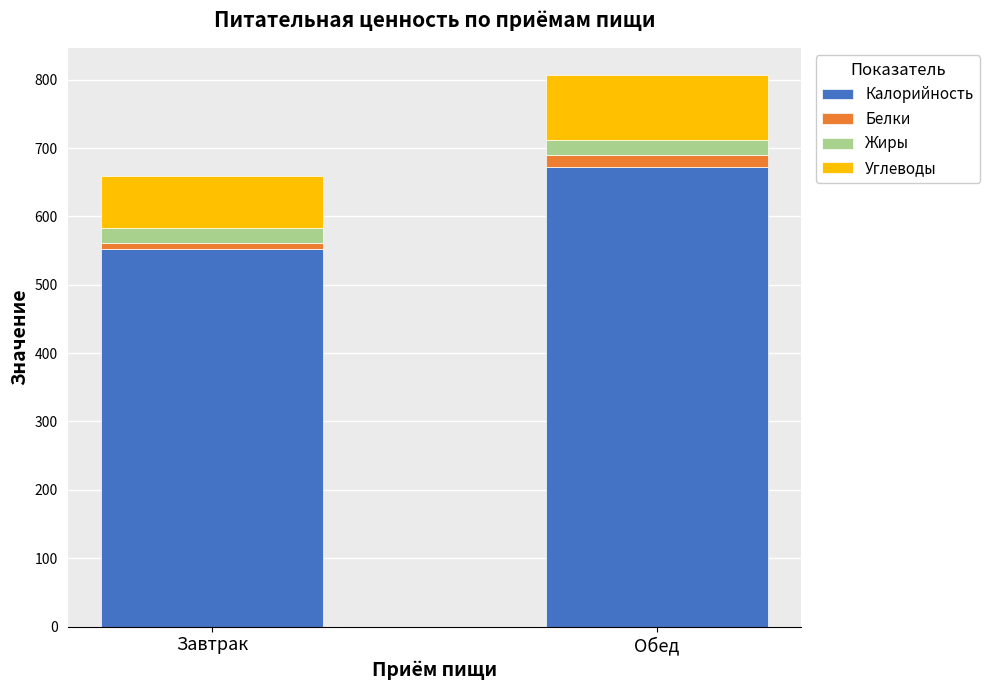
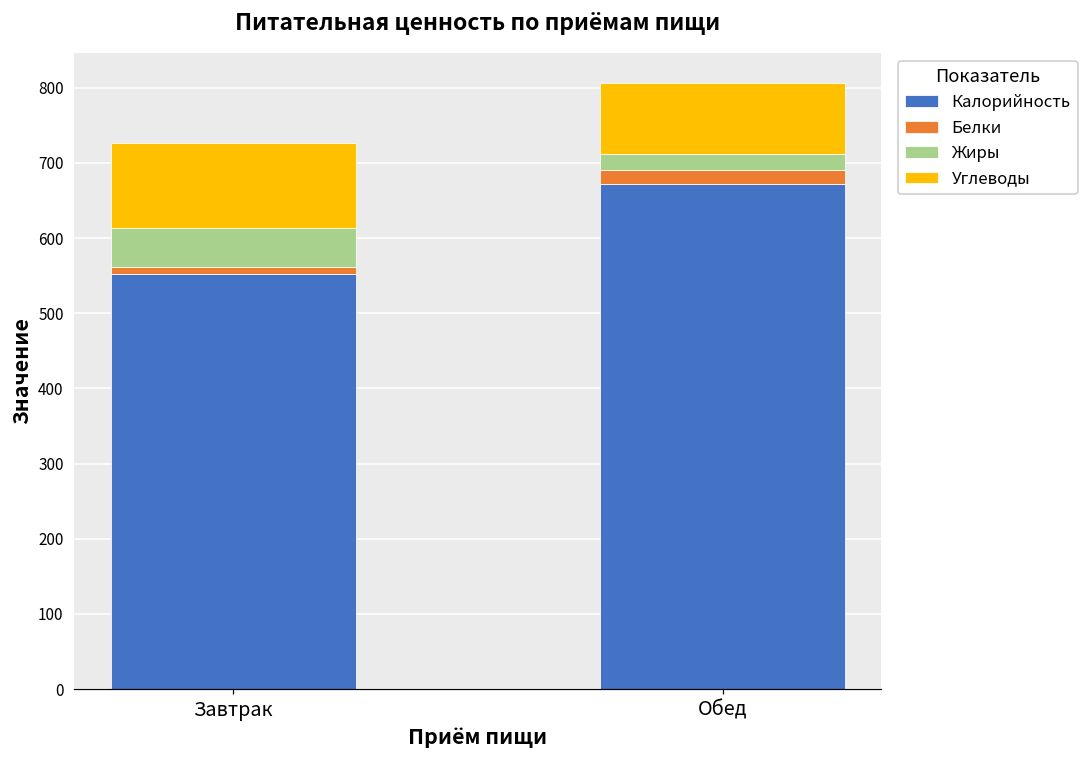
  {
    "Калорийность": {
      "Завтрак": 550,
      "Обед": 670
    },
    "Белки": {
      "Завтрак": 10,
      "Обед": 20
    },
    "Жиры": {
-     "Завтрак": 20,
+     "Завтрак": 50,
      "Обед": 20
    },
    "Углеводы": {
-     "Завтрак": 80,
+     "Завтрак": 110,
      "Обед": 90
    }
  }
